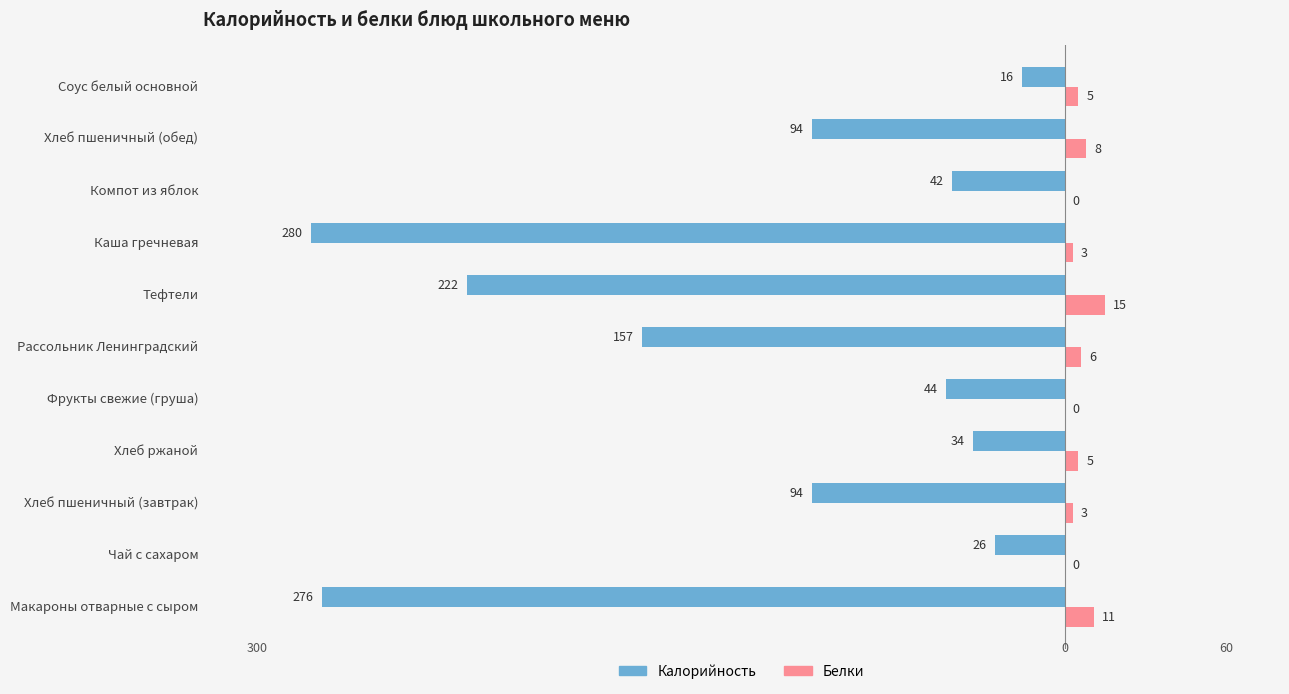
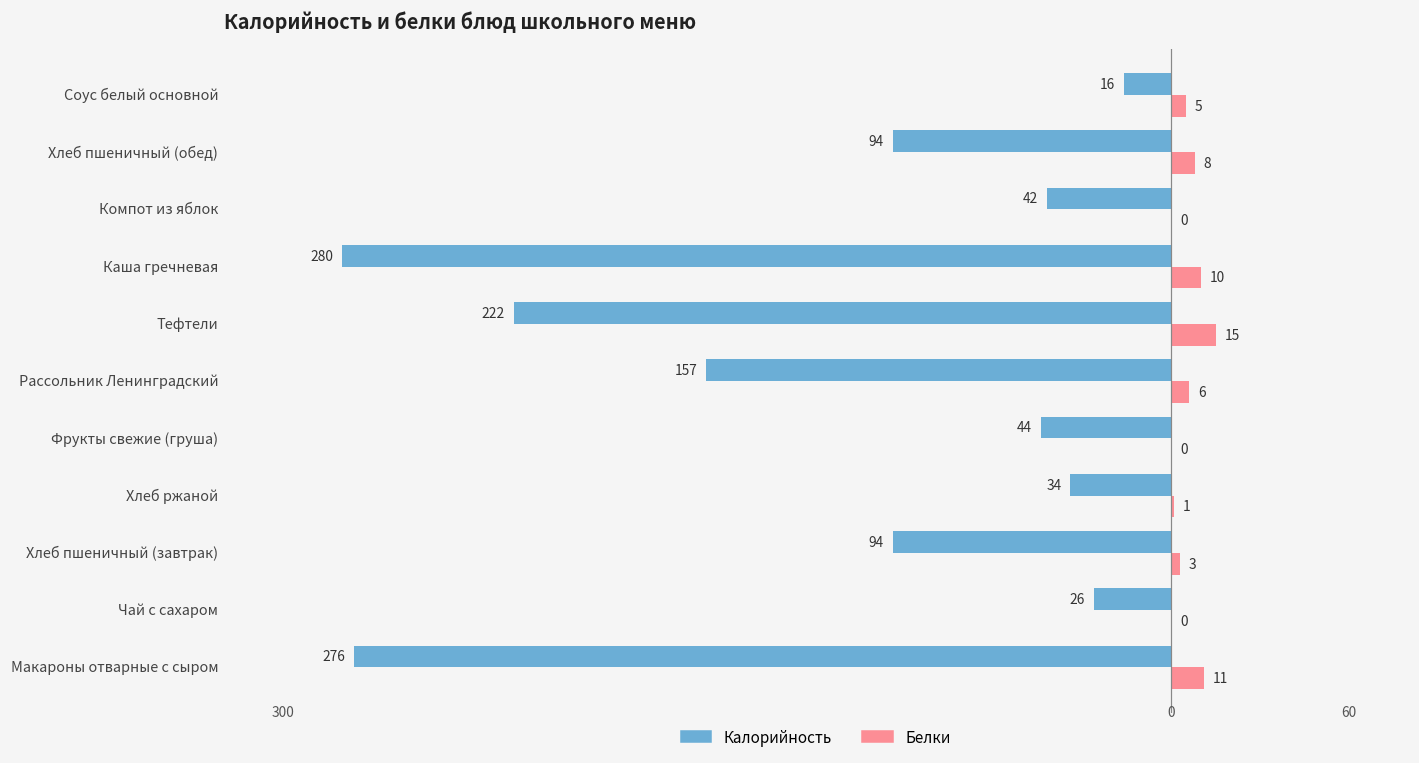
  {
    "Белки": {
      "Соус белый основной": 5,
      "Хлеб пшеничный (обед)": 8,
      "Компот из яблок": 0,
-     "Каша гречневая": 3,
+     "Каша гречневая": 10,
      "Тефтели": 15,
      "Рассольник Ленинградский": 6,
      "Фрукты свежие (груша)": 0,
-     "Хлеб ржаной": 5,
+     "Хлеб ржаной": 1,
      "Хлеб пшеничный (завтрак)": 3,
      "Чай с сахаром": 0,
      "Макароны отварные с сыром": 11
    }
  }
